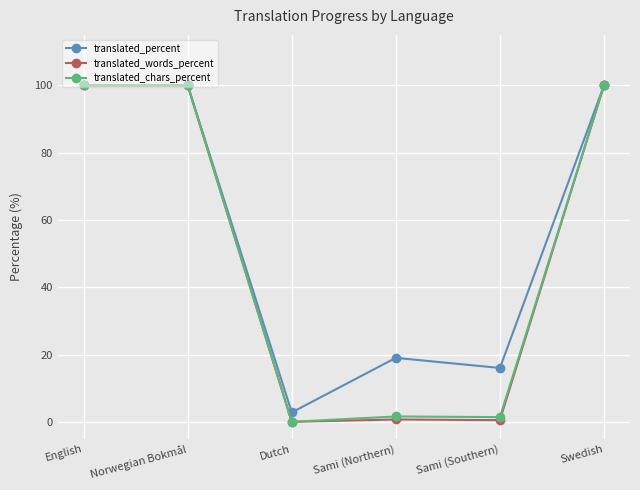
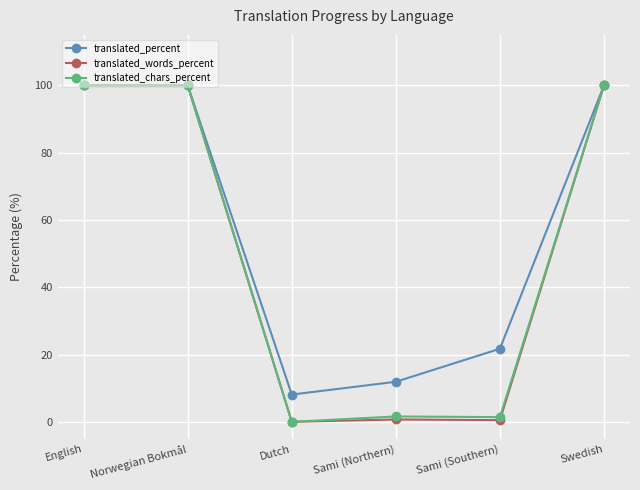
  {
    "translated_percent": {
-     "Dutch": 3,
-     "Sami (Northern)": 19,
-     "Sami (Southern)": 16
+     "Dutch": 8,
+     "Sami (Northern)": 12,
+     "Sami (Southern)": 22
    },
    "translated_words_percent": {
      "Sami (Northern)": 1,
      "Sami (Southern)": 1
    },
    "translated_chars_percent": {
      "Sami (Northern)": 2,
      "Sami (Southern)": 2
    }
  }
